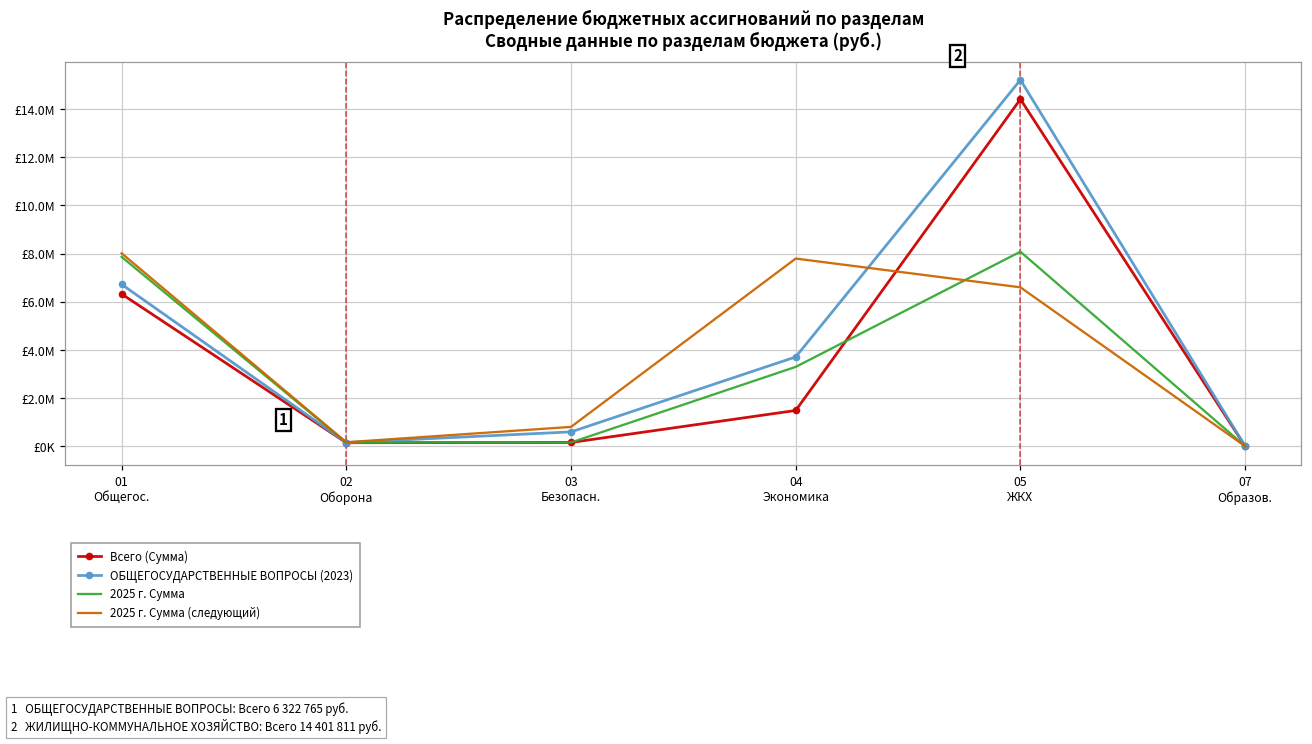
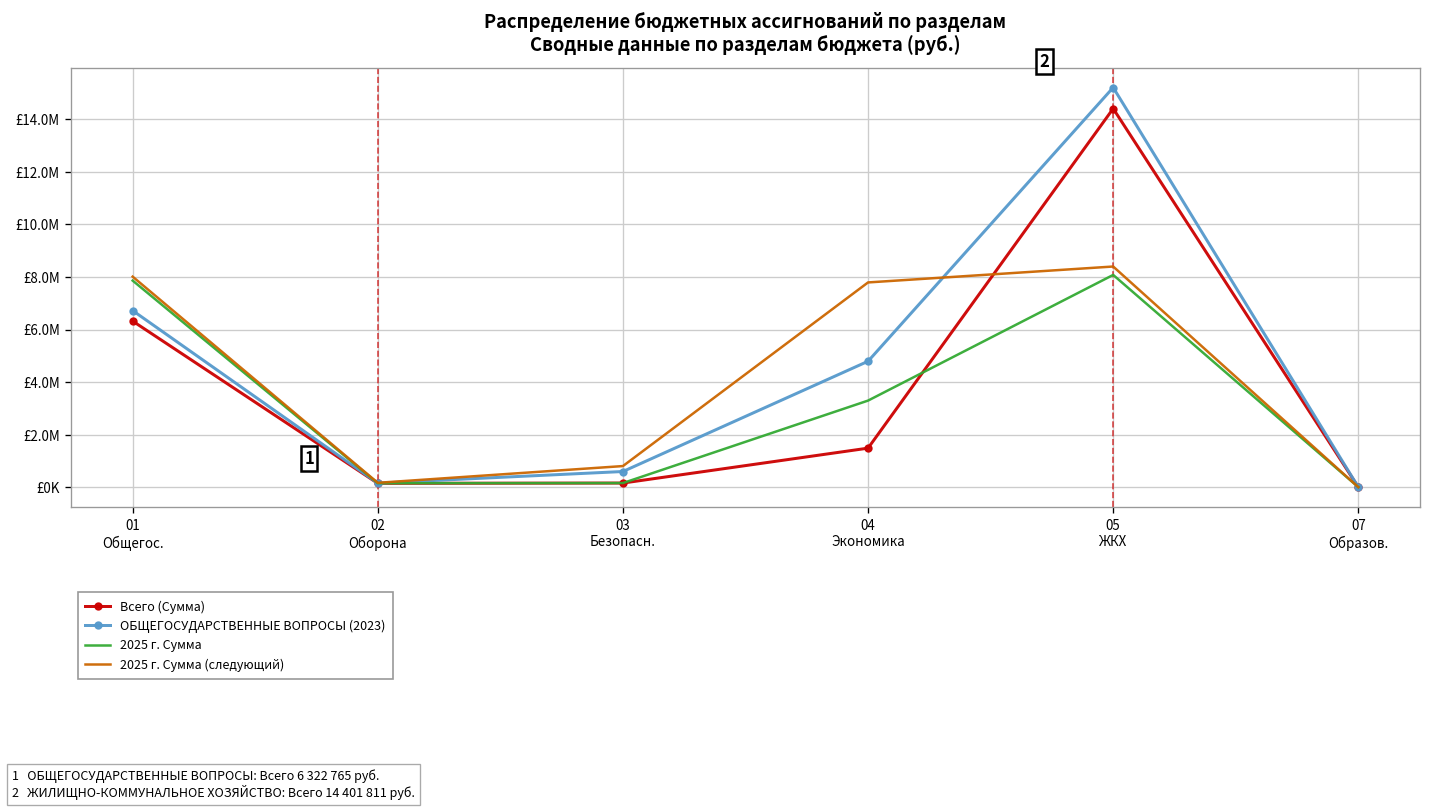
  {
    "Всего (Сумма)": {
      "01 Общегос.": "£6300000",
      "04 Экономика": "£1500000",
      "05 ЖКХ": "£14400000"
    },
    "ОБЩЕГОСУДАРСТВЕННЫЕ ВОПРОСЫ (2023)": {
      "01 Общегос.": "£6700000",
      "03 Безопасн.": "£600000",
-     "04 Экономика": "£3700000",
+     "04 Экономика": "£4800000",
      "05 ЖКХ": "£15200000"
    },
    "2025 г. Сумма": {
      "01 Общегос.": "£7900000",
      "04 Экономика": "£3300000",
      "05 ЖКХ": "£8100000"
    },
    "2025 г. Сумма (следующий)": {
      "01 Общегос.": "£8000000",
      "03 Безопасн.": "£800000",
      "04 Экономика": "£7800000",
-     "05 ЖКХ": "£6600000"
+     "05 ЖКХ": "£8400000"
    }
  }
